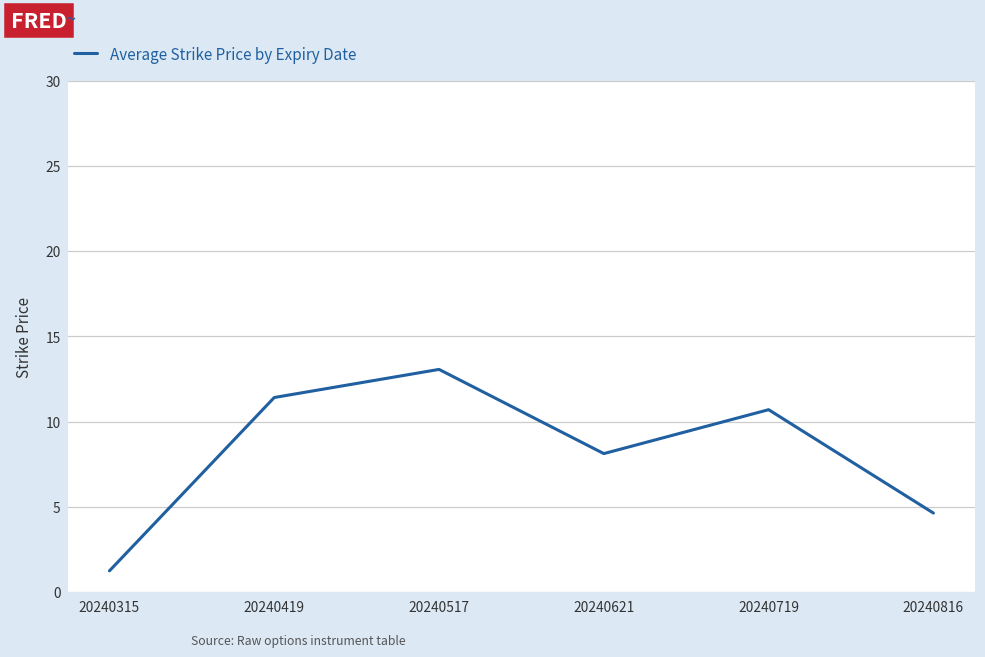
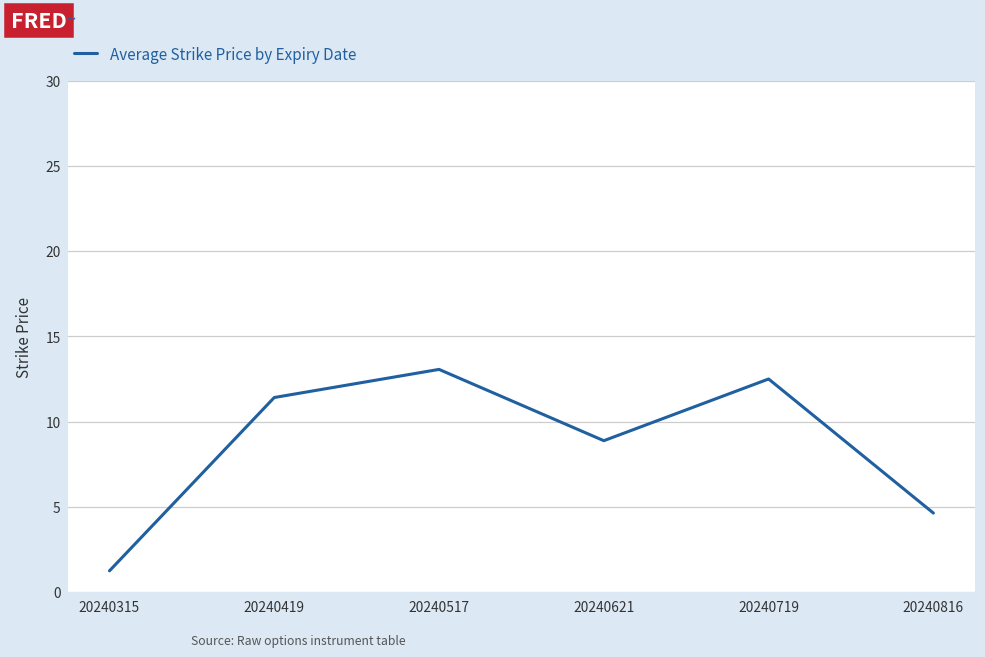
  {
    "20240315": 1.3,
    "20240419": 11.4,
    "20240517": 13.1,
-   "20240621": 8.1,
-   "20240719": 10.7,
+   "20240621": 8.9,
+   "20240719": 12.5,
    "20240816": 4.6
  }
